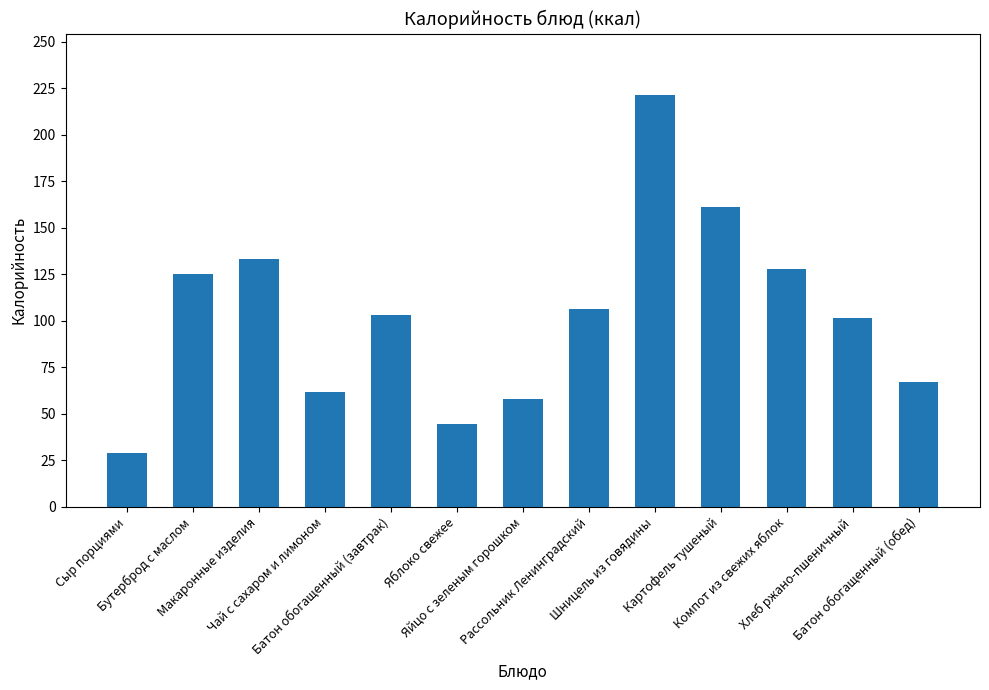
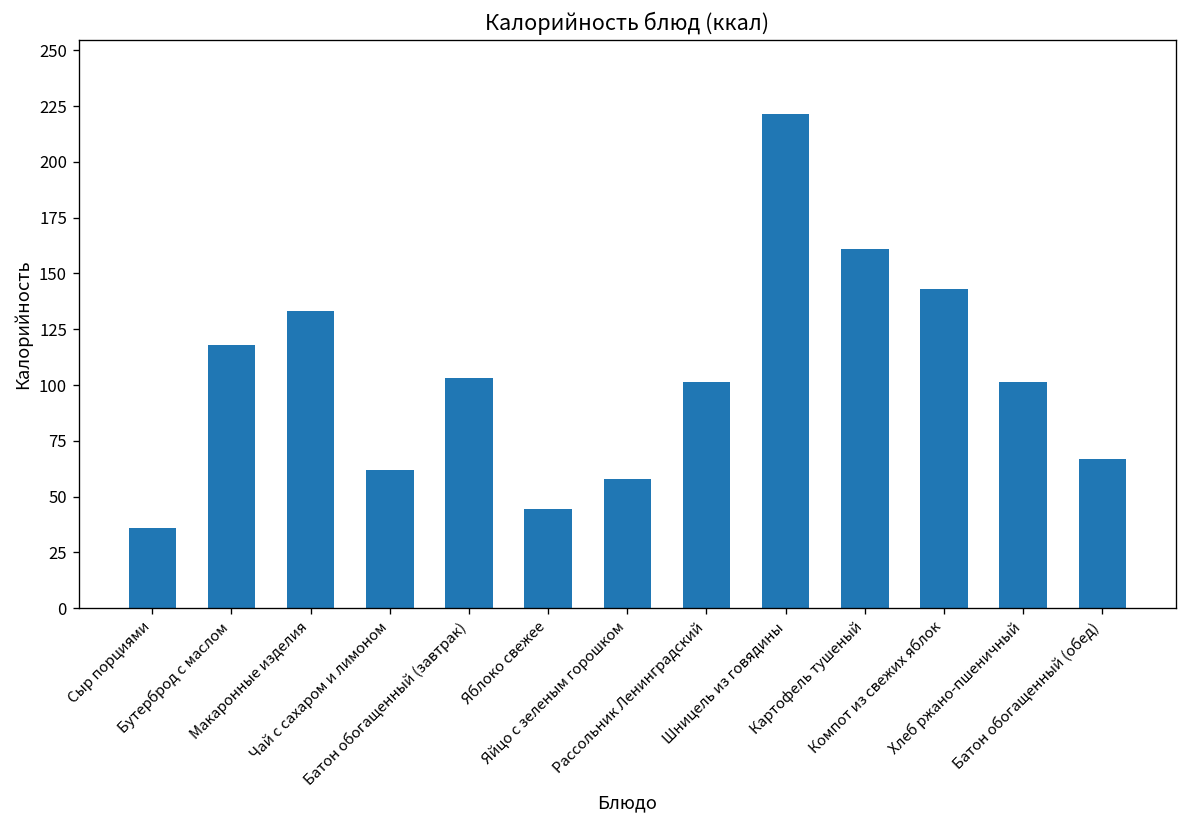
  {
-   "Сыр порциями": 29,
-   "Бутерброд с маслом": 125,
+   "Сыр порциями": 36,
+   "Бутерброд с маслом": 118,
    "Макаронные изделия": 133,
    "Чай с сахаром и лимоном": 62,
    "Батон обогащенный (завтрак)": 103,
    "Яблоко свежее": 44,
    "Яйцо с зеленым горошком": 58,
-   "Рассольник Ленинградский": 106,
+   "Рассольник Ленинградский": 101,
    "Шницель из говядины": 221,
    "Картофель тушеный": 161,
-   "Компот из свежих яблок": 128,
+   "Компот из свежих яблок": 143,
    "Хлеб ржано-пшеничный": 101,
    "Батон обогащенный (обед)": 67
  }
